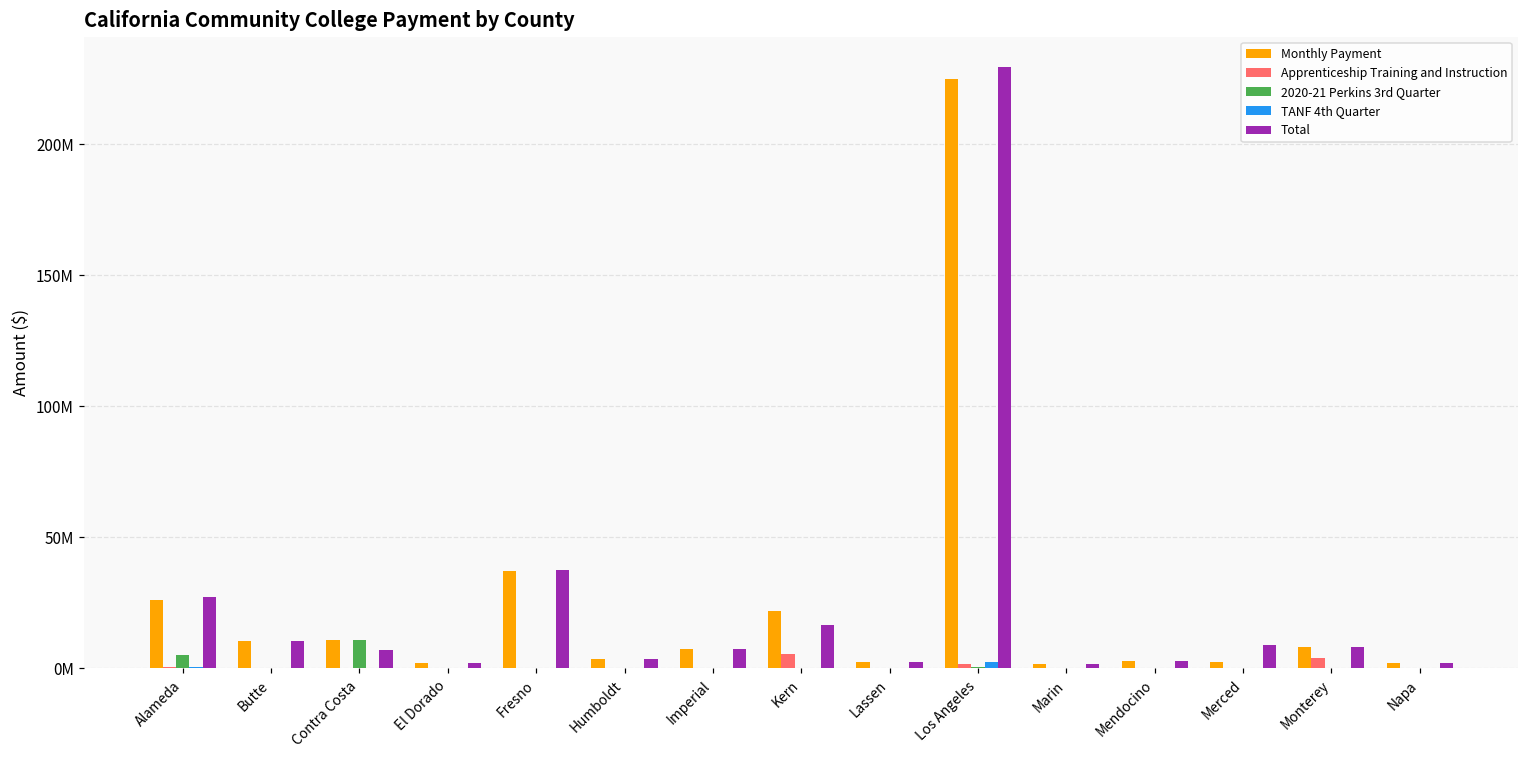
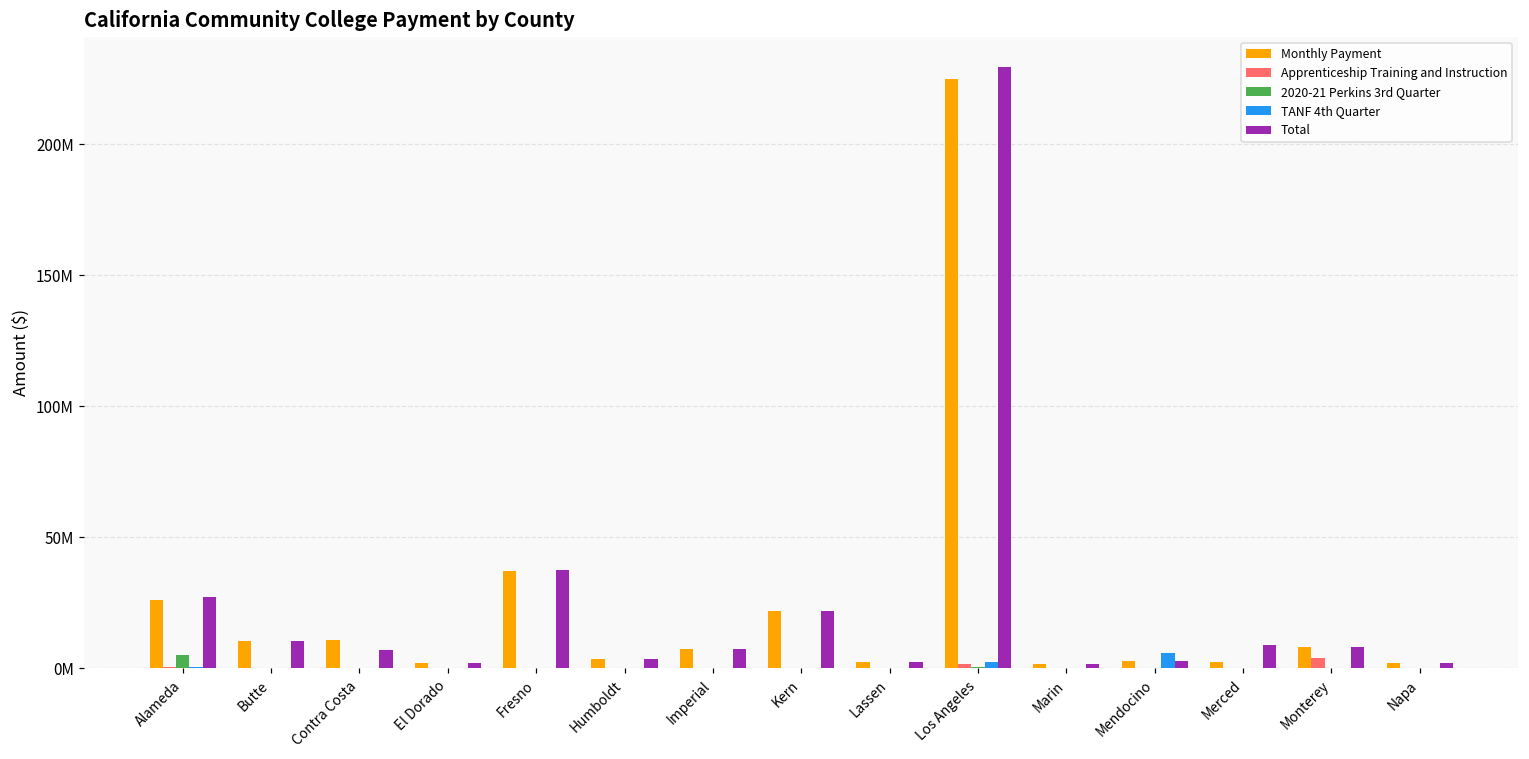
  {
    "Monthly Payment": {
      "Alameda": 26000000,
      "Butte": 10000000,
      "Contra Costa": 11000000,
      "El Dorado": 2000000,
      "Fresno": 37000000,
      "Humboldt": 4000000,
      "Imperial": 7000000,
      "Kern": 22000000,
      "Lassen": 2000000,
      "Los Angeles": 225000000,
      "Marin": 2000000,
      "Mendocino": 3000000,
      "Merced": 2000000,
      "Monterey": 8000000,
      "Napa": 2000000
    },
    "Apprenticeship Training and Instruction": {
      "El Dorado": 0,
      "Humboldt": 0,
      "Imperial": 0,
-     "Kern": 6000000,
+     "Kern": 0,
      "Lassen": 0,
      "Los Angeles": 2000000,
      "Marin": 0,
      "Mendocino": 0,
      "Merced": 0,
      "Monterey": 4000000
    },
    "2020-21 Perkins 3rd Quarter": {
      "Alameda": 5000000,
-     "Contra Costa": 11000000
+     "Contra Costa": 0
    },
    "TANF 4th Quarter": {
      "El Dorado": 0,
      "Fresno": 0,
      "Kern": 0,
      "Los Angeles": 2000000,
-     "Mendocino": 0
+     "Mendocino": 6000000
    },
    "Total": {
      "Alameda": 27000000,
      "Butte": 11000000,
      "Contra Costa": 7000000,
      "El Dorado": 2000000,
      "Fresno": 37000000,
      "Humboldt": 4000000,
      "Imperial": 7000000,
-     "Kern": 17000000,
+     "Kern": 22000000,
      "Lassen": 3000000,
      "Los Angeles": 230000000,
      "Marin": 2000000,
      "Mendocino": 3000000,
      "Merced": 9000000,
      "Monterey": 8000000,
      "Napa": 2000000
    }
  }
